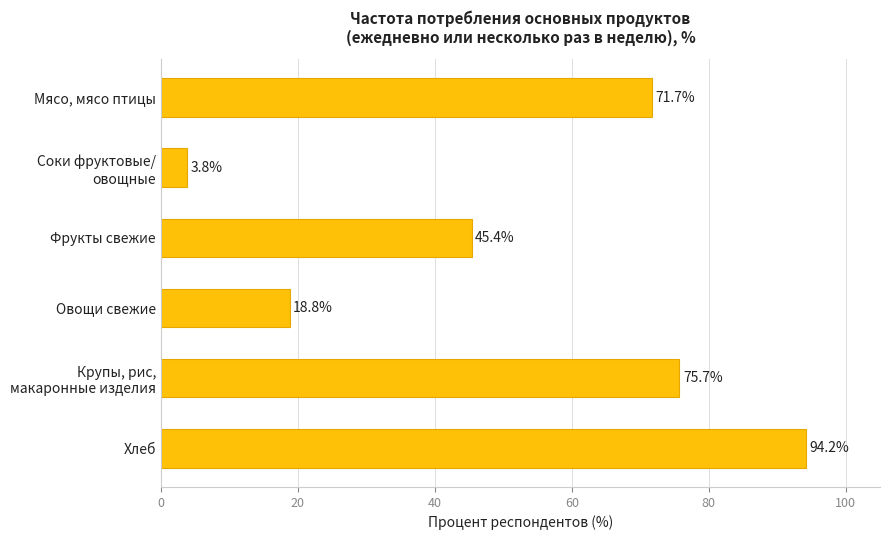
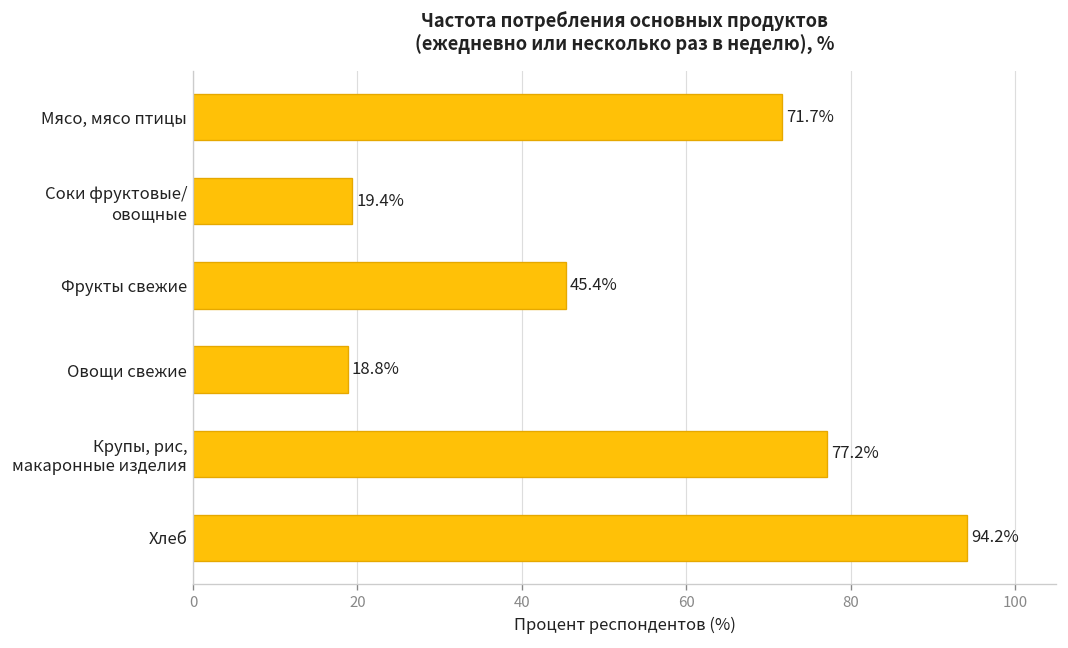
  {
    "Мясо, мясо птицы": "71.7%",
-   "Соки фруктовые/ овощные": "3.8%",
+   "Соки фруктовые/ овощные": "19.4%",
    "Фрукты свежие": "45.4%",
    "Овощи свежие": "18.8%",
-   "Крупы, рис, макаронные изделия": "75.7%",
+   "Крупы, рис, макаронные изделия": "77.2%",
    "Хлеб": "94.2%"
  }
